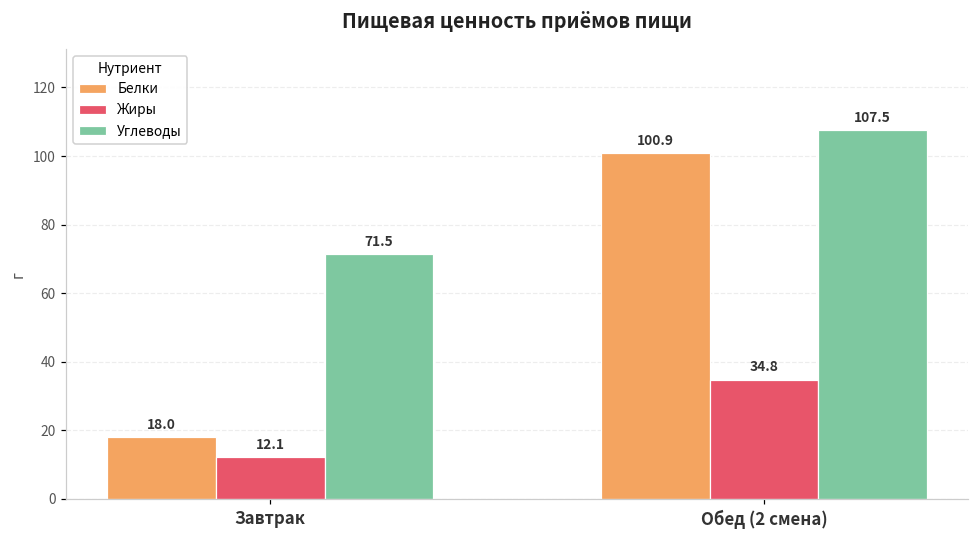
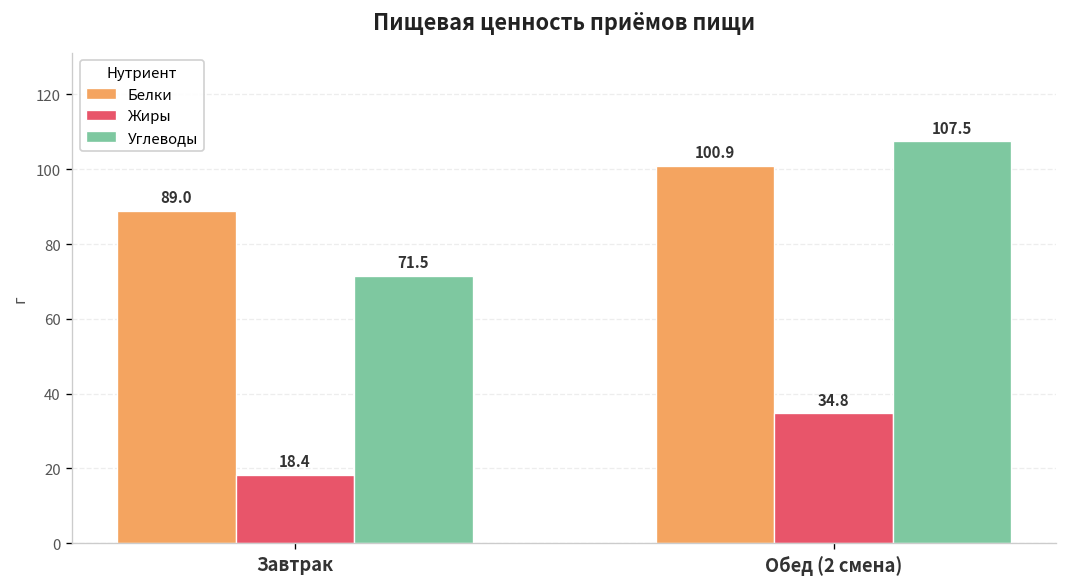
  {
    "Белки": {
-     "Завтрак": 18.0,
+     "Завтрак": 89.0,
      "Обед (2 смена)": 100.9
    },
    "Жиры": {
-     "Завтрак": 12.1,
+     "Завтрак": 18.4,
      "Обед (2 смена)": 34.8
    },
    "Углеводы": {
      "Завтрак": 71.5,
      "Обед (2 смена)": 107.5
    }
  }
